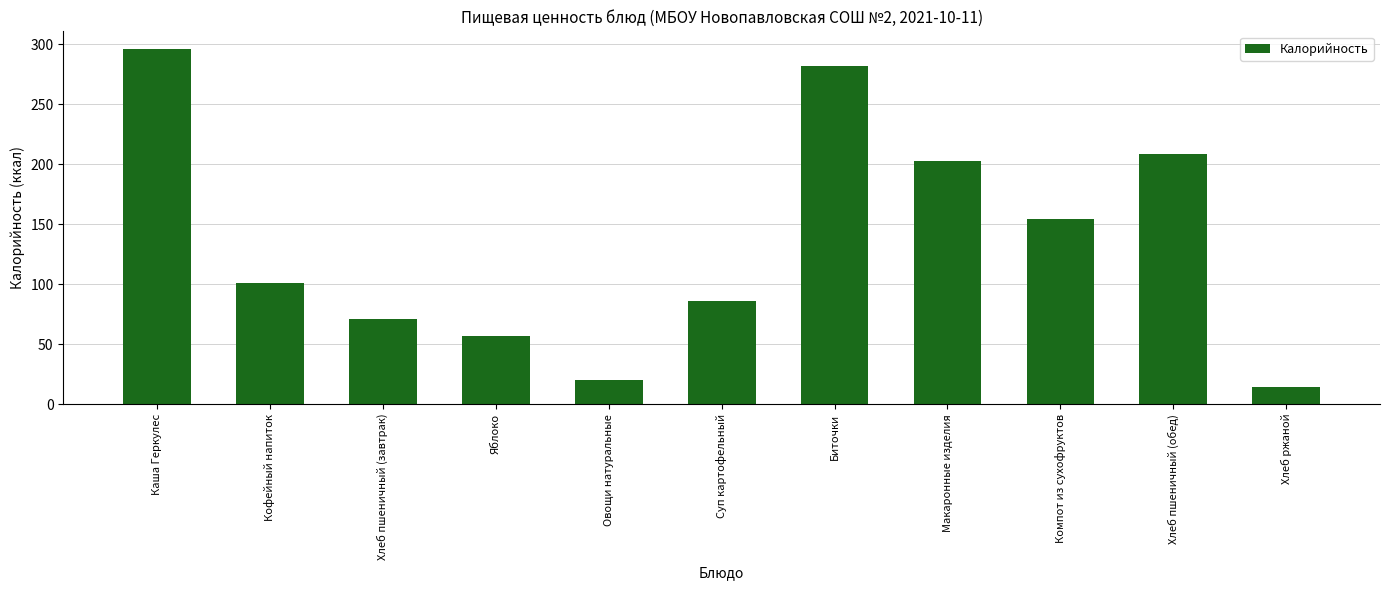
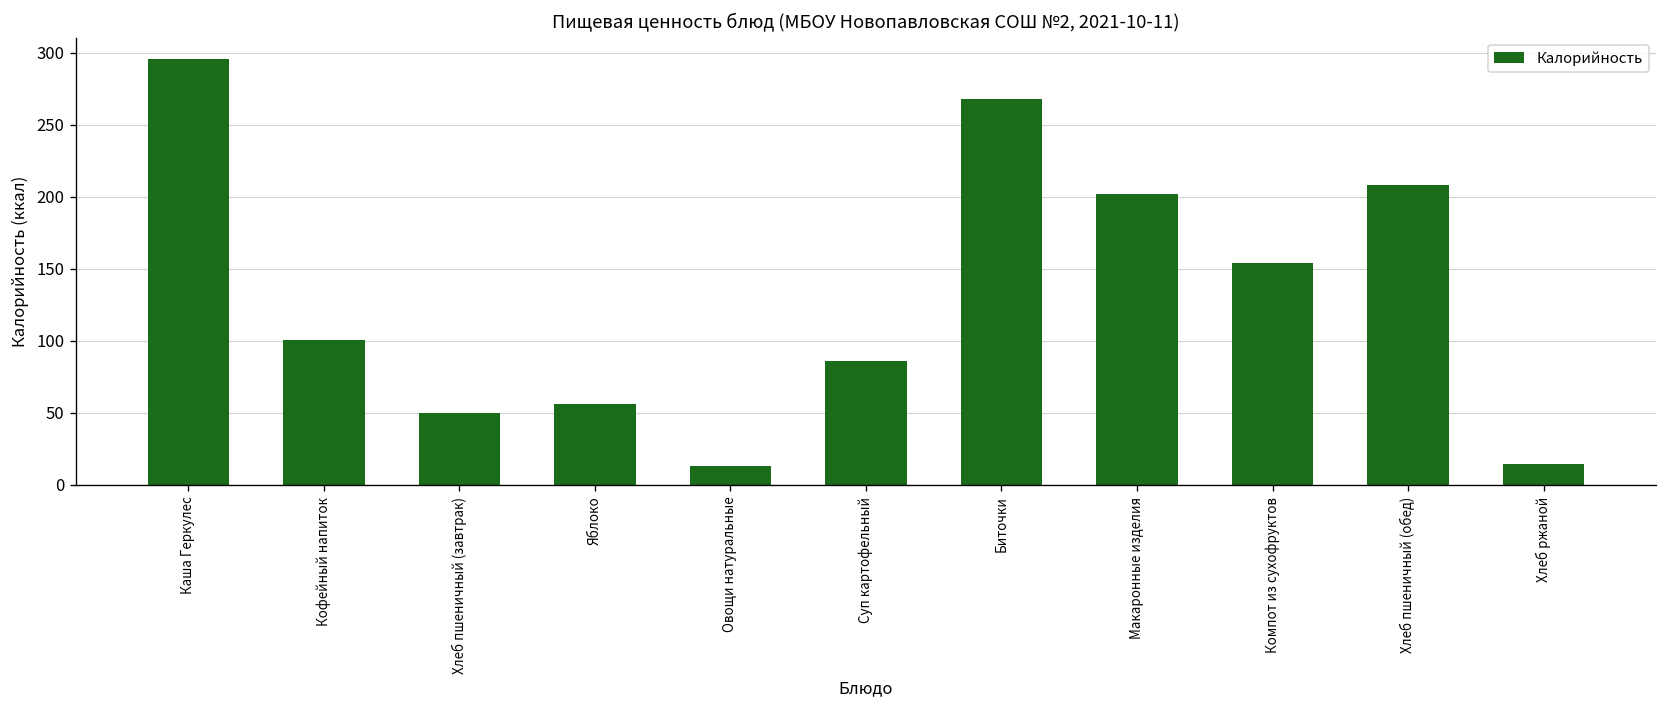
  {
    "Каша Геркулес": 296,
    "Кофейный напиток": 101,
-   "Хлеб пшеничный (завтрак)": 71,
+   "Хлеб пшеничный (завтрак)": 50,
    "Яблоко": 56,
-   "Овощи натуральные": 20,
+   "Овощи натуральные": 13,
    "Суп картофельный": 86,
-   "Биточки": 281,
+   "Биточки": 268,
    "Макаронные изделия": 202,
    "Компот из сухофруктов": 154,
    "Хлеб пшеничный (обед)": 208,
    "Хлеб ржаной": 15
  }
